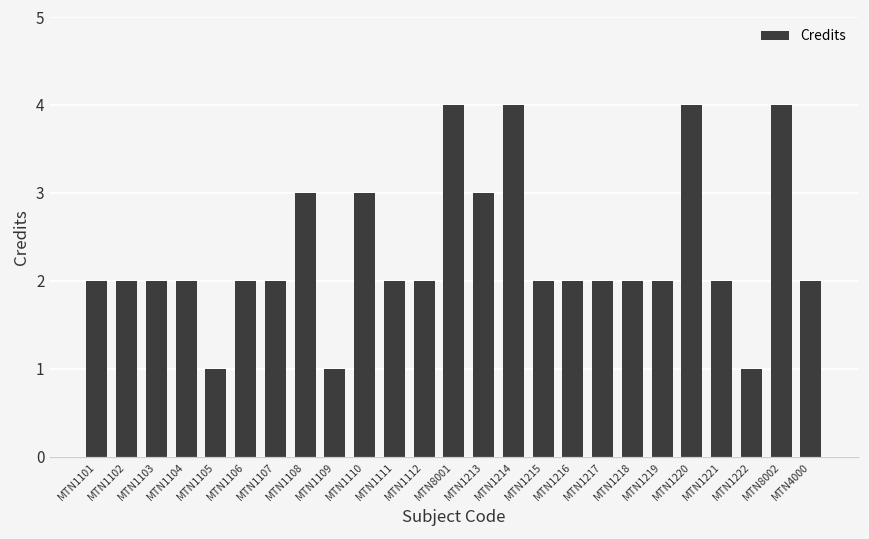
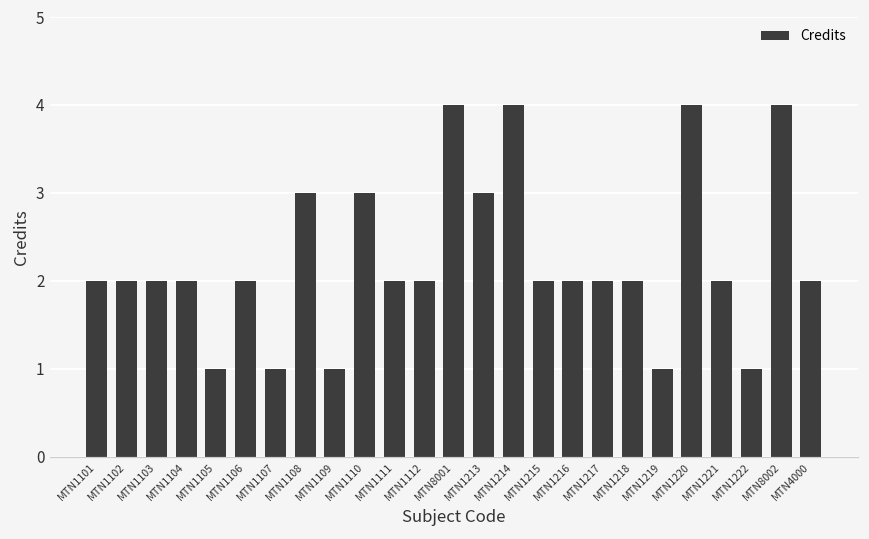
  {
    "MTN1101": 2,
    "MTN1102": 2,
    "MTN1103": 2,
    "MTN1104": 2,
    "MTN1105": 1,
    "MTN1106": 2,
-   "MTN1107": 2,
+   "MTN1107": 1,
    "MTN1108": 3,
    "MTN1109": 1,
    "MTN1110": 3,
    "MTN1111": 2,
    "MTN1112": 2,
    "MTN8001": 4,
    "MTN1213": 3,
    "MTN1214": 4,
    "MTN1215": 2,
    "MTN1216": 2,
    "MTN1217": 2,
    "MTN1218": 2,
-   "MTN1219": 2,
+   "MTN1219": 1,
    "MTN1220": 4,
    "MTN1221": 2,
    "MTN1222": 1,
    "MTN8002": 4,
    "MTN4000": 2
  }
